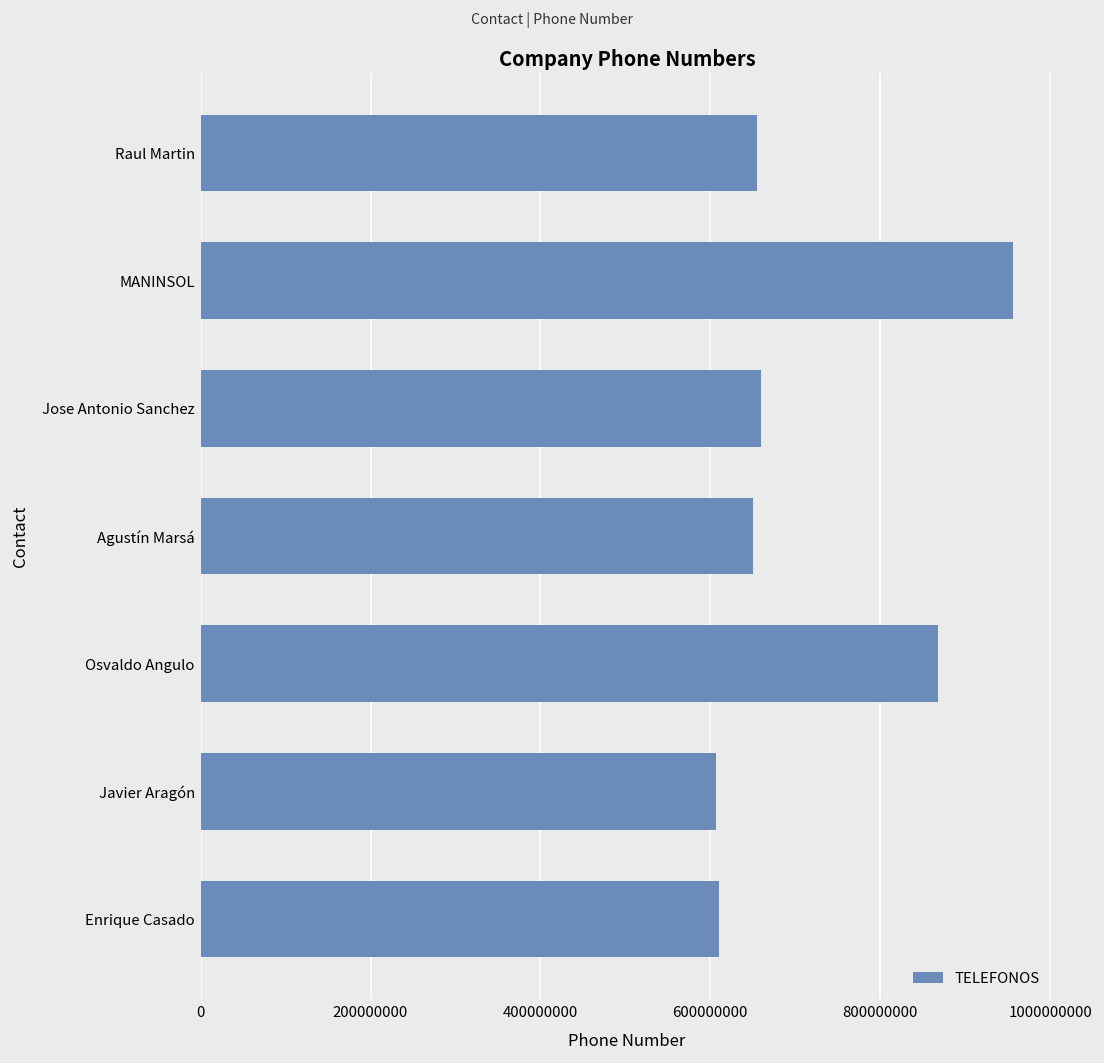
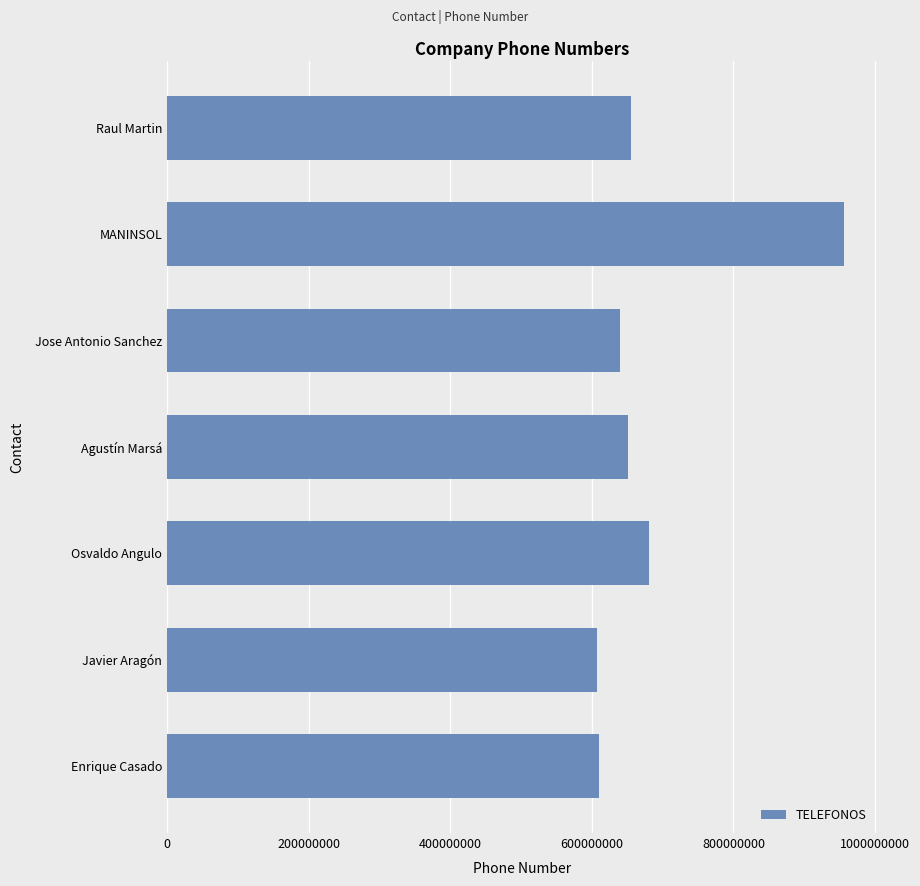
  {
    "Raul Martin": 660000000,
    "MANINSOL": 960000000,
-   "Jose Antonio Sanchez": 660000000,
+   "Jose Antonio Sanchez": 640000000,
    "Agustín Marsá": 650000000,
-   "Osvaldo Angulo": 870000000,
+   "Osvaldo Angulo": 680000000,
    "Javier Aragón": 610000000,
    "Enrique Casado": 610000000
  }
